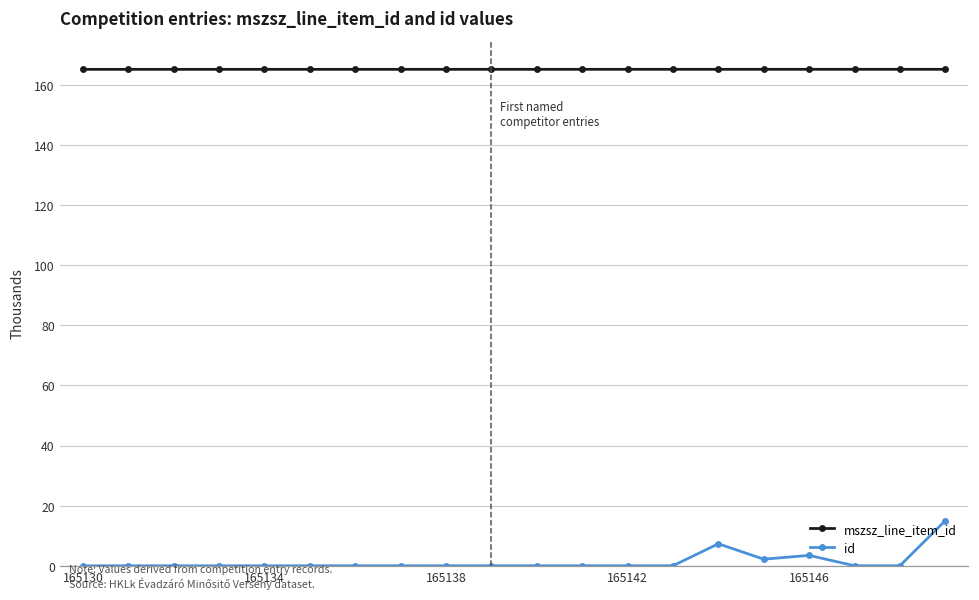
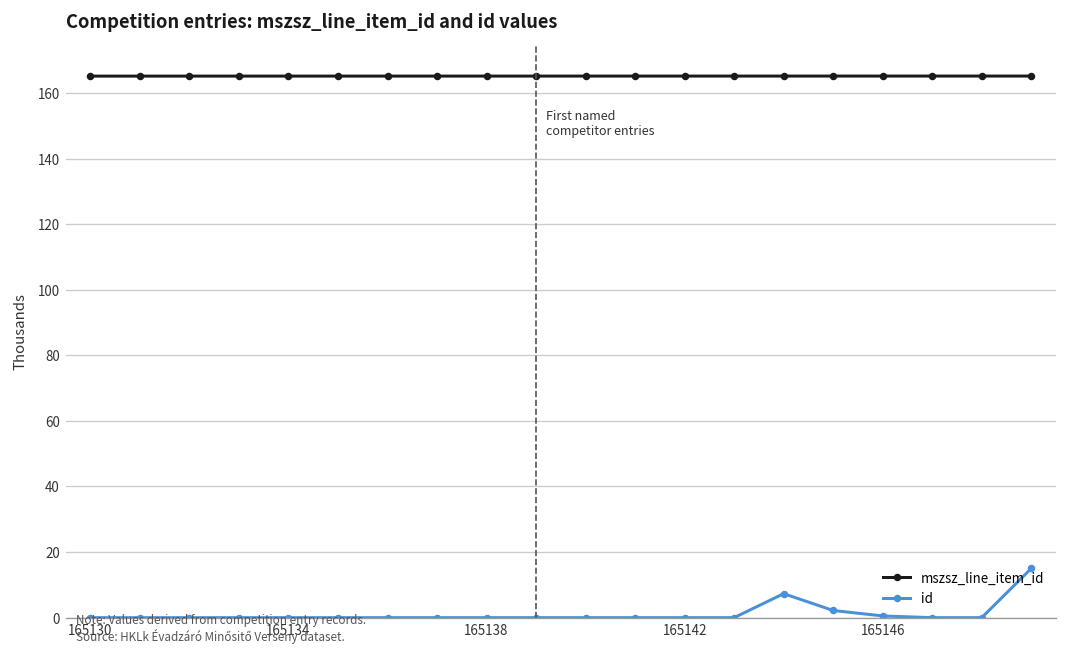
  {
    "mszsz_line_item_id": {
      "165130": 165,
      "165134": 165,
      "165138": 165,
      "165142": 165,
      "165146": 165
    },
    "id": {
      "165130": 0,
      "165134": 0,
      "165138": 0,
      "165142": 0,
-     "165146": 3
+     "165146": 1
    }
  }
